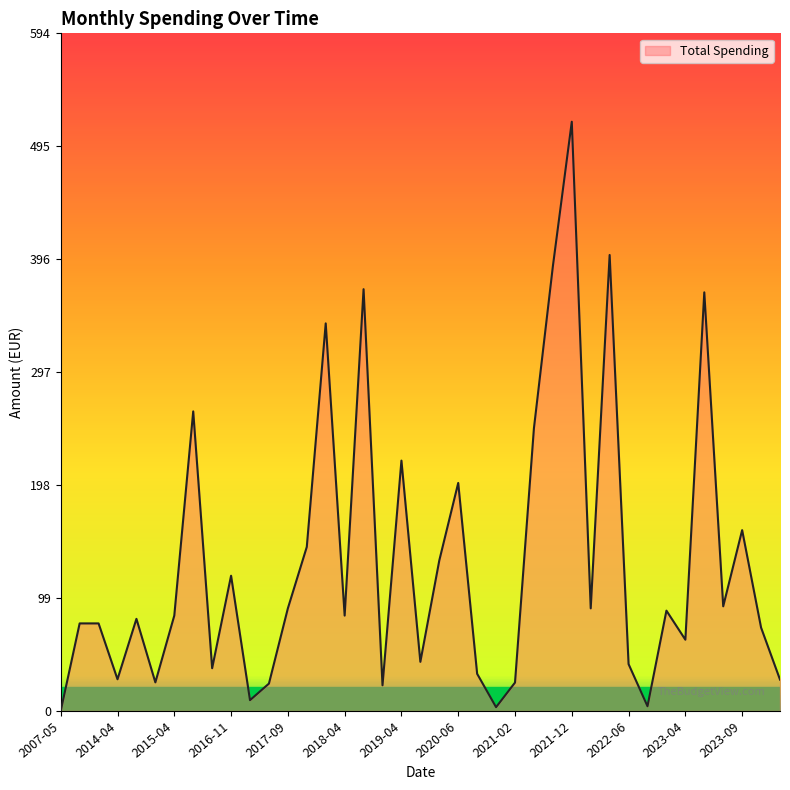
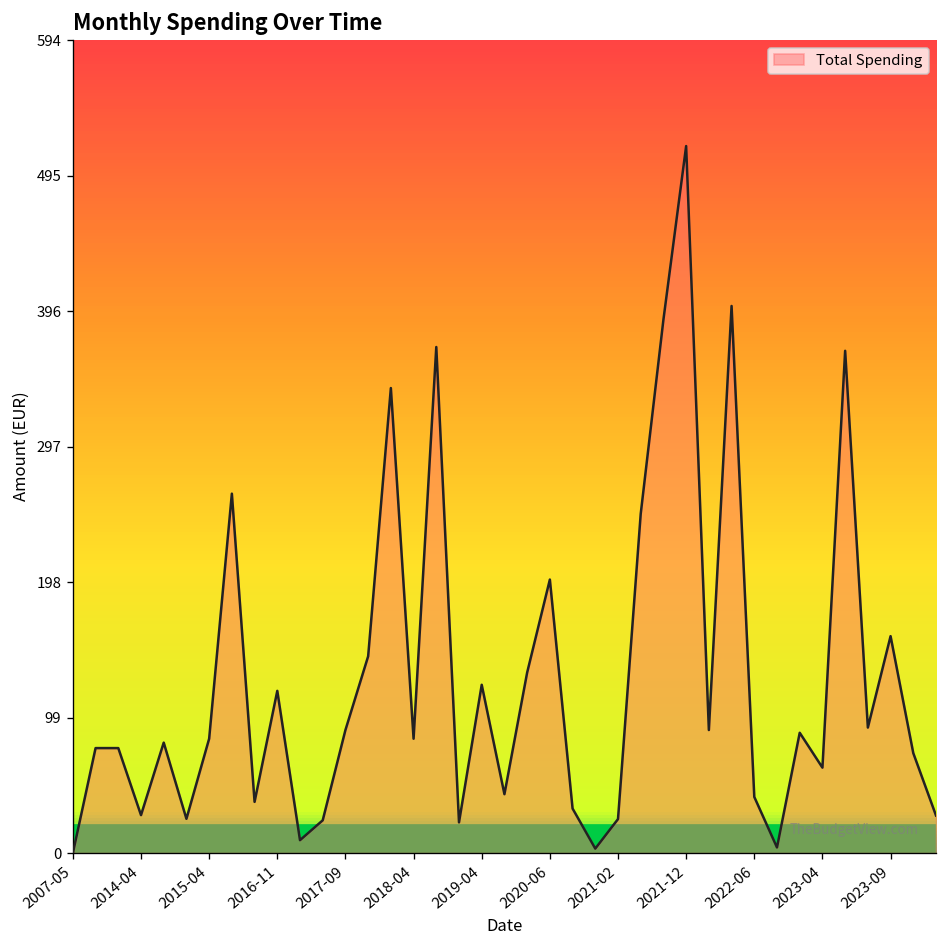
  {
    "2014-04": 28,
-   "2019-04": 220,
+   "2019-04": 123,
    "2021-02": 25,
    "2021-12": 517
  }
